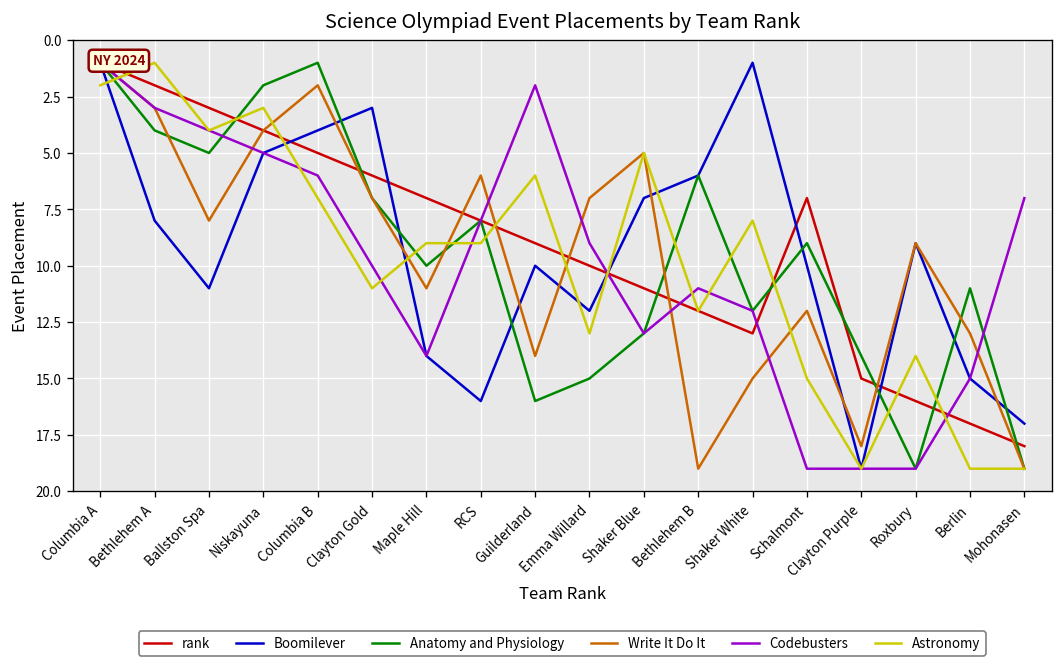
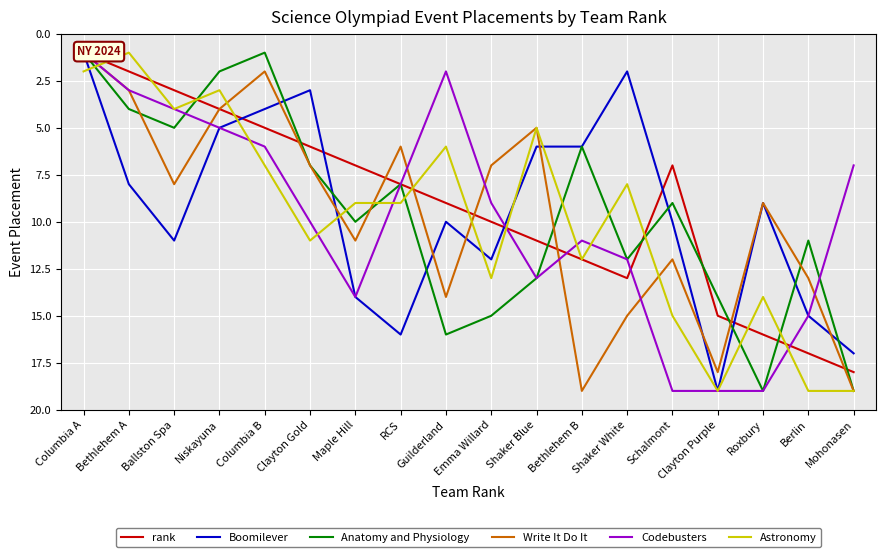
  {
    "rank": {
      "Bethlehem A": 2,
      "Ballston Spa": 3,
      "Columbia B": 5,
      "Clayton Gold": 6,
      "Maple Hill": 7,
      "Guilderland": 9,
      "Emma Willard": 10,
      "Shaker Blue": 11,
      "Shaker White": 13,
      "Schalmont": 7,
      "Clayton Purple": 15,
      "Roxbury": 16,
      "Berlin": 17,
      "Mohonasen": 18
    },
    "Boomilever": {
      "Bethlehem A": 8,
      "Ballston Spa": 11,
      "Columbia B": 4,
      "Clayton Gold": 3,
      "RCS": 16,
      "Guilderland": 10,
      "Emma Willard": 12,
-     "Shaker Blue": 7,
-     "Shaker White": 1,
+     "Shaker Blue": 6,
+     "Shaker White": 2,
      "Schalmont": 10,
      "Mohonasen": 17
    },
    "Anatomy and Physiology": {
      "Bethlehem A": 4,
      "Ballston Spa": 5,
      "Niskayuna": 2,
      "Columbia B": 1,
      "Maple Hill": 10,
      "Guilderland": 16,
      "Emma Willard": 15,
      "Schalmont": 9,
      "Clayton Purple": 14,
      "Berlin": 11
    },
    "Write It Do It": {
      "Ballston Spa": 8,
      "Columbia B": 2,
      "Maple Hill": 11,
      "RCS": 6,
      "Guilderland": 14,
      "Emma Willard": 7,
      "Bethlehem B": 19,
      "Shaker White": 15,
      "Schalmont": 12,
      "Clayton Purple": 18,
      "Berlin": 13
    },
    "Codebusters": {
      "Columbia B": 6,
      "Clayton Gold": 10,
      "Guilderland": 2,
      "Emma Willard": 9,
      "Bethlehem B": 11,
      "Schalmont": 19,
      "Mohonasen": 7
    },
    "Astronomy": {
      "Columbia A": 2,
      "Bethlehem A": 1,
      "Niskayuna": 3,
      "Columbia B": 7,
      "Clayton Gold": 11,
      "Maple Hill": 9,
      "RCS": 9,
      "Guilderland": 6,
      "Emma Willard": 13,
      "Shaker White": 8,
      "Schalmont": 15,
      "Roxbury": 14,
      "Berlin": 19
    }
  }
